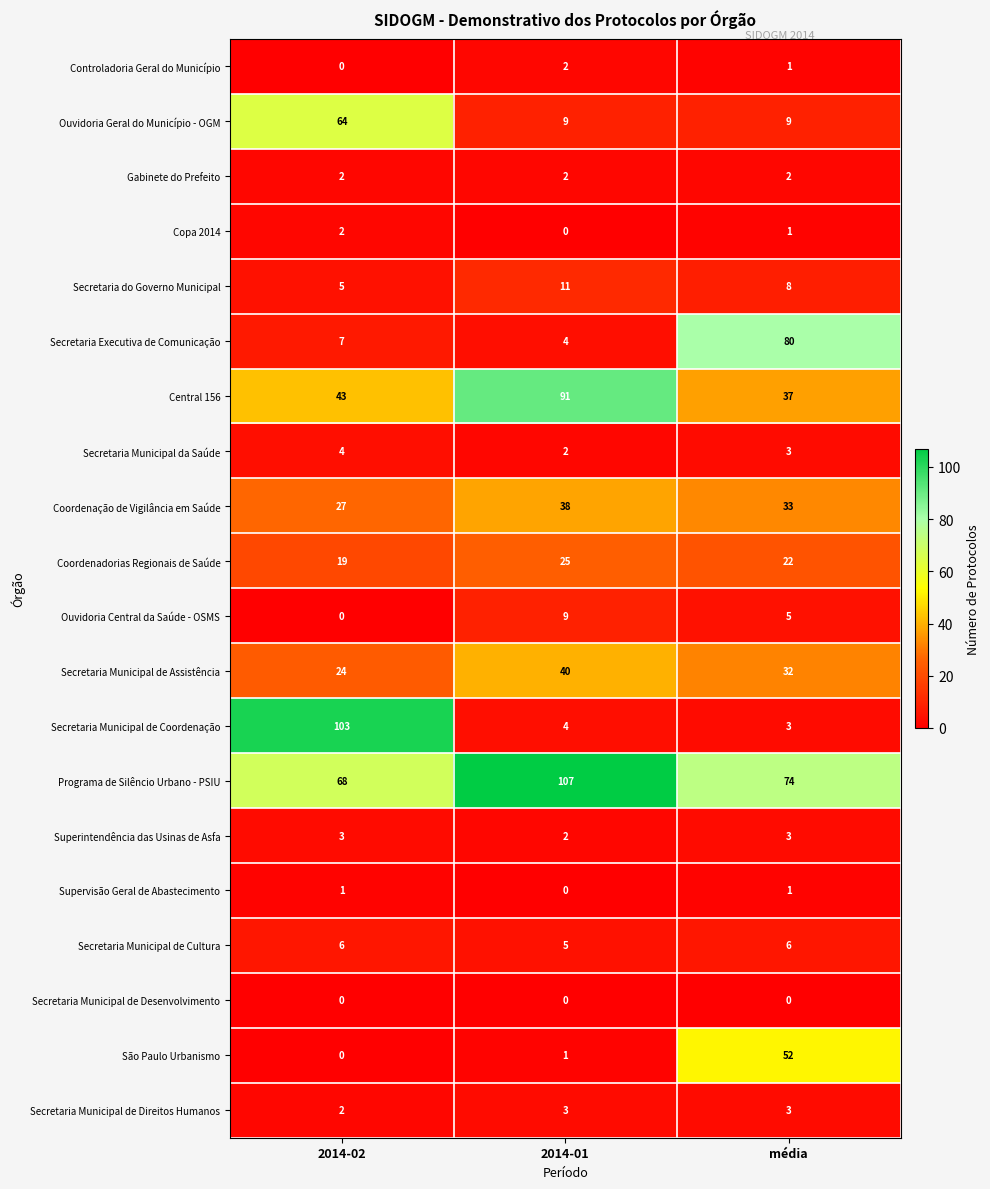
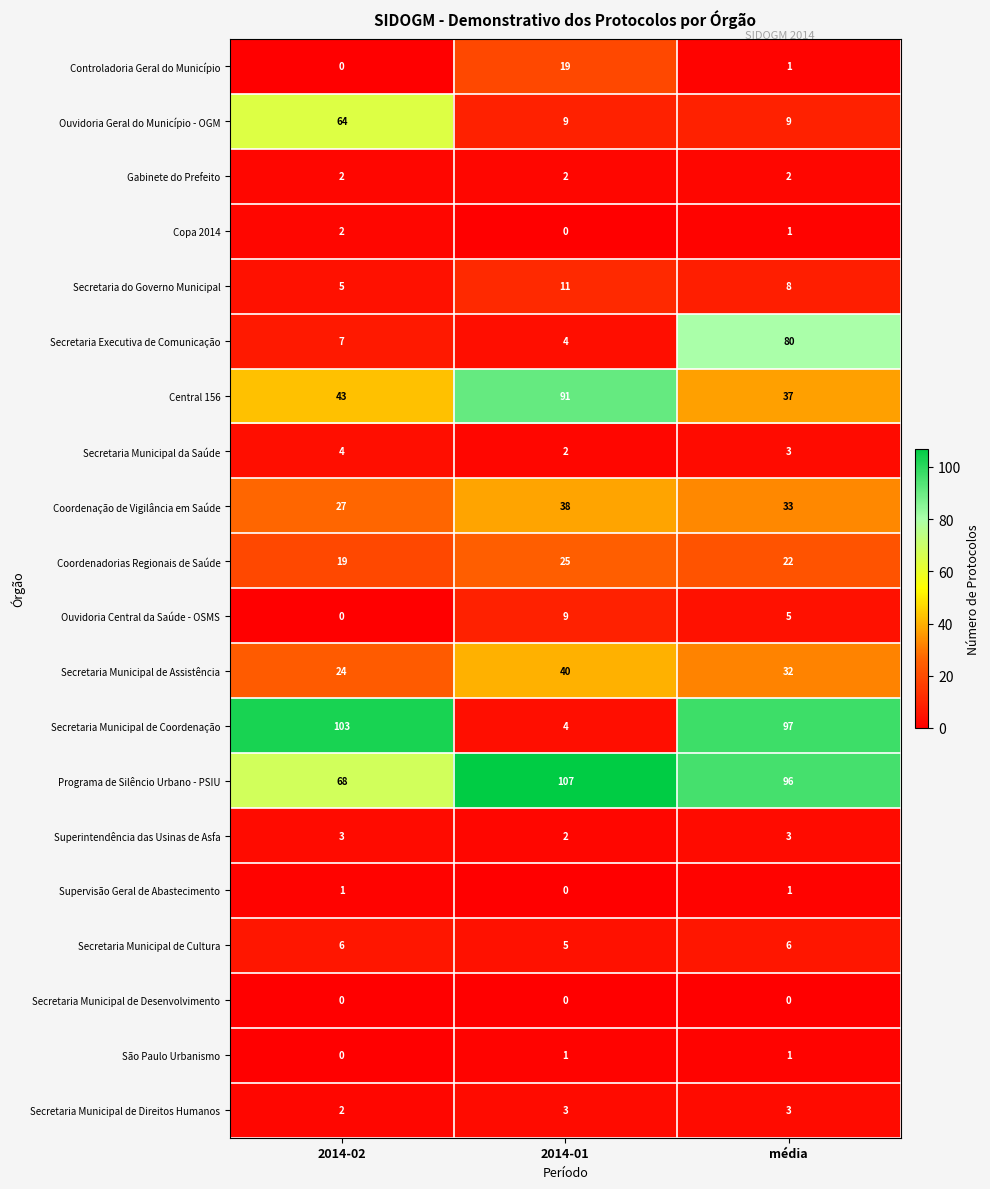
  {
    "Controladoria Geral do Município": {
      "2014-02": 0,
-     "2014-01": 2,
+     "2014-01": 19,
      "média": 1
    },
    "Ouvidoria Geral do Município - OGM": {
      "2014-02": 64,
      "2014-01": 9,
      "média": 9
    },
    "Gabinete do Prefeito": {
      "2014-02": 2,
      "2014-01": 2,
      "média": 2
    },
    "Copa 2014": {
      "2014-02": 2,
      "2014-01": 0,
      "média": 1
    },
    "Secretaria do Governo Municipal": {
      "2014-02": 5,
      "2014-01": 11,
      "média": 8
    },
    "Secretaria Executiva de Comunicação": {
      "2014-02": 7,
      "2014-01": 4,
      "média": 80
    },
    "Central 156": {
      "2014-02": 43,
      "2014-01": 91,
      "média": 37
    },
    "Secretaria Municipal da Saúde": {
      "2014-02": 4,
      "2014-01": 2,
      "média": 3
    },
    "Coordenação de Vigilância em Saúde": {
      "2014-02": 27,
      "2014-01": 38,
      "média": 33
    },
    "Coordenadorias Regionais de Saúde": {
      "2014-02": 19,
      "2014-01": 25,
      "média": 22
    },
    "Ouvidoria Central da Saúde - OSMS": {
      "2014-02": 0,
      "2014-01": 9,
      "média": 5
    },
    "Secretaria Municipal de Assistência": {
      "2014-02": 24,
      "2014-01": 40,
      "média": 32
    },
    "Secretaria Municipal de Coordenação": {
      "2014-02": 103,
      "2014-01": 4,
-     "média": 3
+     "média": 97
    },
    "Programa de Silêncio Urbano - PSIU": {
      "2014-02": 68,
      "2014-01": 107,
-     "média": 74
+     "média": 96
    },
    "Superintendência das Usinas de Asfa": {
      "2014-02": 3,
      "2014-01": 2,
      "média": 3
    },
    "Supervisão Geral de Abastecimento": {
      "2014-02": 1,
      "2014-01": 0,
      "média": 1
    },
    "Secretaria Municipal de Cultura": {
      "2014-02": 6,
      "2014-01": 5,
      "média": 6
    },
    "Secretaria Municipal de Desenvolvimento": {
      "2014-02": 0,
      "2014-01": 0,
      "média": 0
    },
    "São Paulo Urbanismo": {
      "2014-02": 0,
      "2014-01": 1,
-     "média": 52
+     "média": 1
    },
    "Secretaria Municipal de Direitos Humanos": {
      "2014-02": 2,
      "2014-01": 3,
      "média": 3
    }
  }
